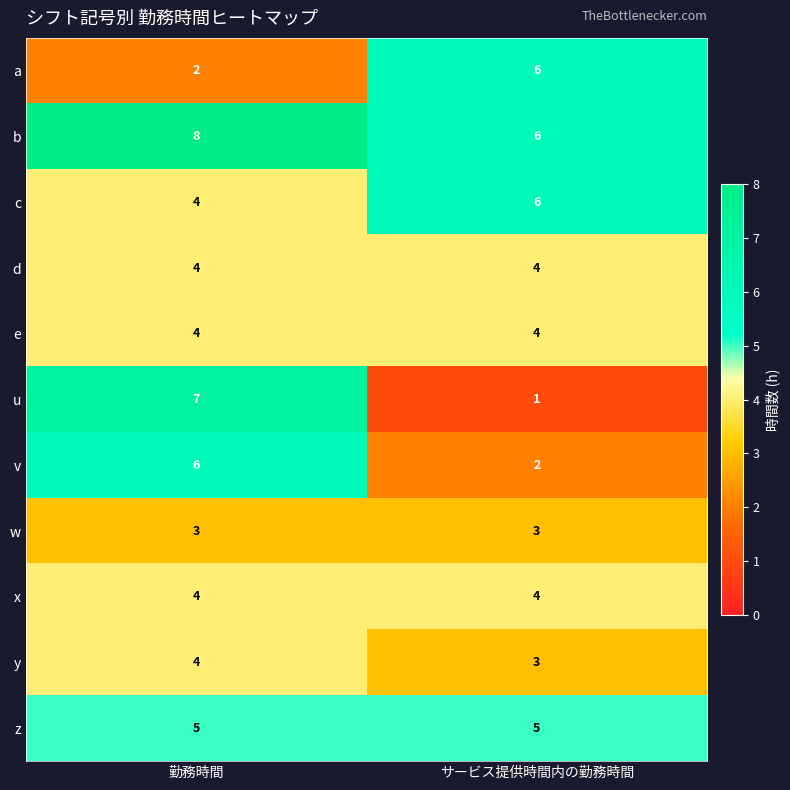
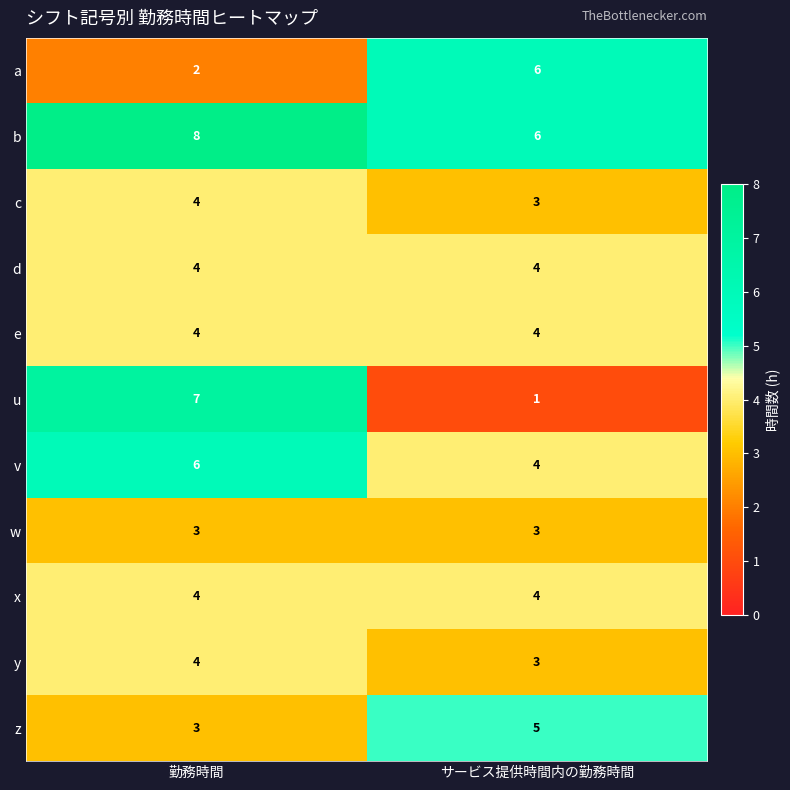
  {
    "a": {
      "勤務時間": 2,
      "サービス提供時間内の勤務時間": 6
    },
    "b": {
      "勤務時間": 8,
      "サービス提供時間内の勤務時間": 6
    },
    "c": {
      "勤務時間": 4,
-     "サービス提供時間内の勤務時間": 6
+     "サービス提供時間内の勤務時間": 3
    },
    "d": {
      "勤務時間": 4,
      "サービス提供時間内の勤務時間": 4
    },
    "e": {
      "勤務時間": 4,
      "サービス提供時間内の勤務時間": 4
    },
    "u": {
      "勤務時間": 7,
      "サービス提供時間内の勤務時間": 1
    },
    "v": {
      "勤務時間": 6,
-     "サービス提供時間内の勤務時間": 2
+     "サービス提供時間内の勤務時間": 4
    },
    "w": {
      "勤務時間": 3,
      "サービス提供時間内の勤務時間": 3
    },
    "x": {
      "勤務時間": 4,
      "サービス提供時間内の勤務時間": 4
    },
    "y": {
      "勤務時間": 4,
      "サービス提供時間内の勤務時間": 3
    },
    "z": {
-     "勤務時間": 5,
+     "勤務時間": 3,
      "サービス提供時間内の勤務時間": 5
    }
  }
